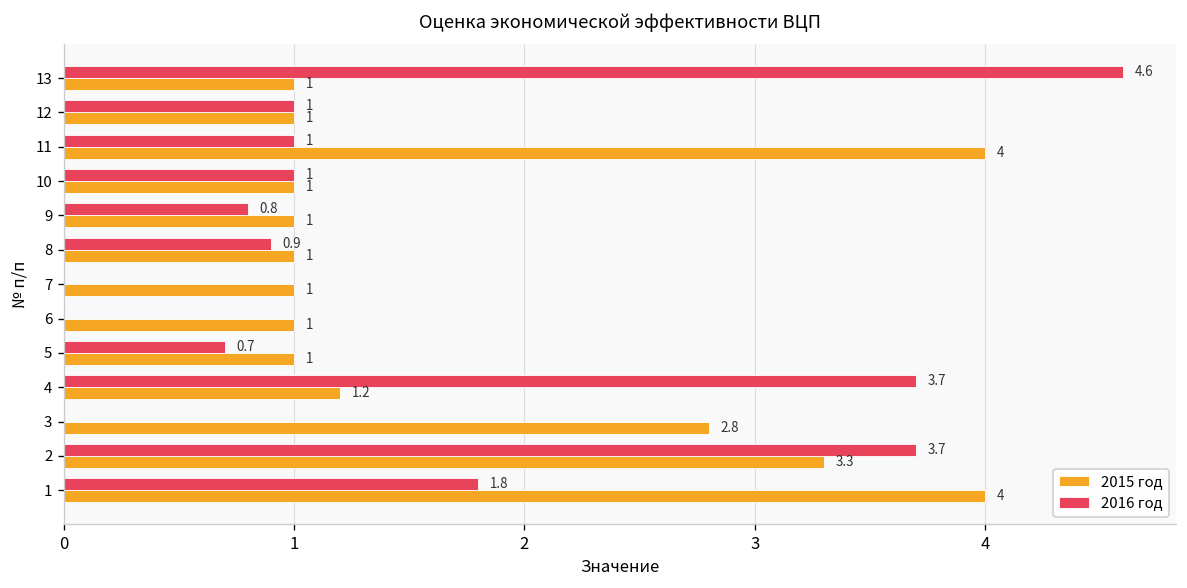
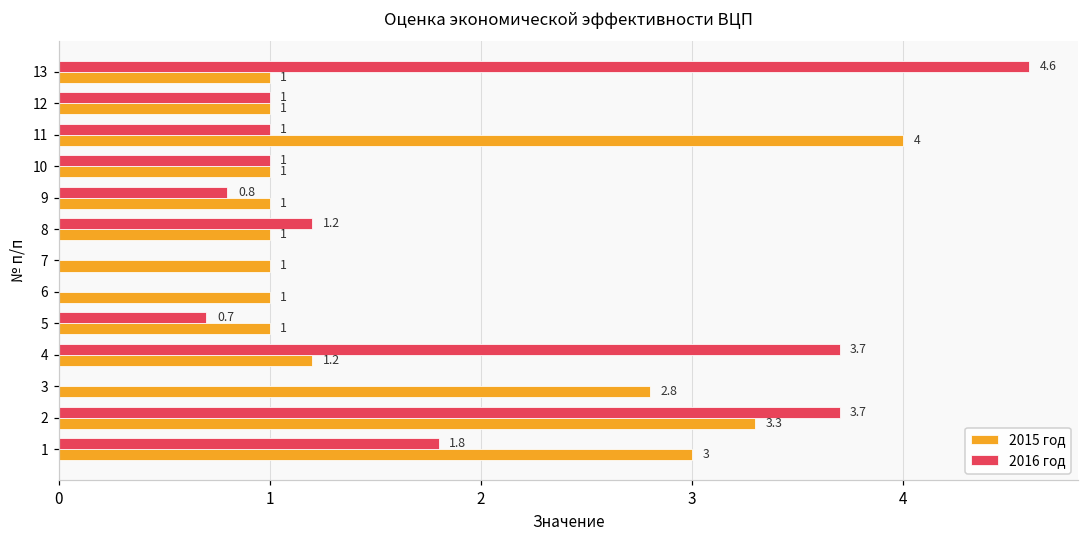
  {
    "2015 год": {
      "13": 1,
      "12": 1,
      "11": 4,
      "10": 1,
      "9": 1,
      "8": 1,
      "7": 1,
      "6": 1,
      "5": 1,
      "4": 1.2,
      "3": 2.8,
      "2": 3.3,
-     "1": 4
+     "1": 3
    },
    "2016 год": {
      "13": 4.6,
      "12": 1,
      "11": 1,
      "10": 1,
      "9": 0.8,
-     "8": 0.9,
+     "8": 1.2,
      "5": 0.7,
      "4": 3.7,
      "2": 3.7,
      "1": 1.8
    }
  }
